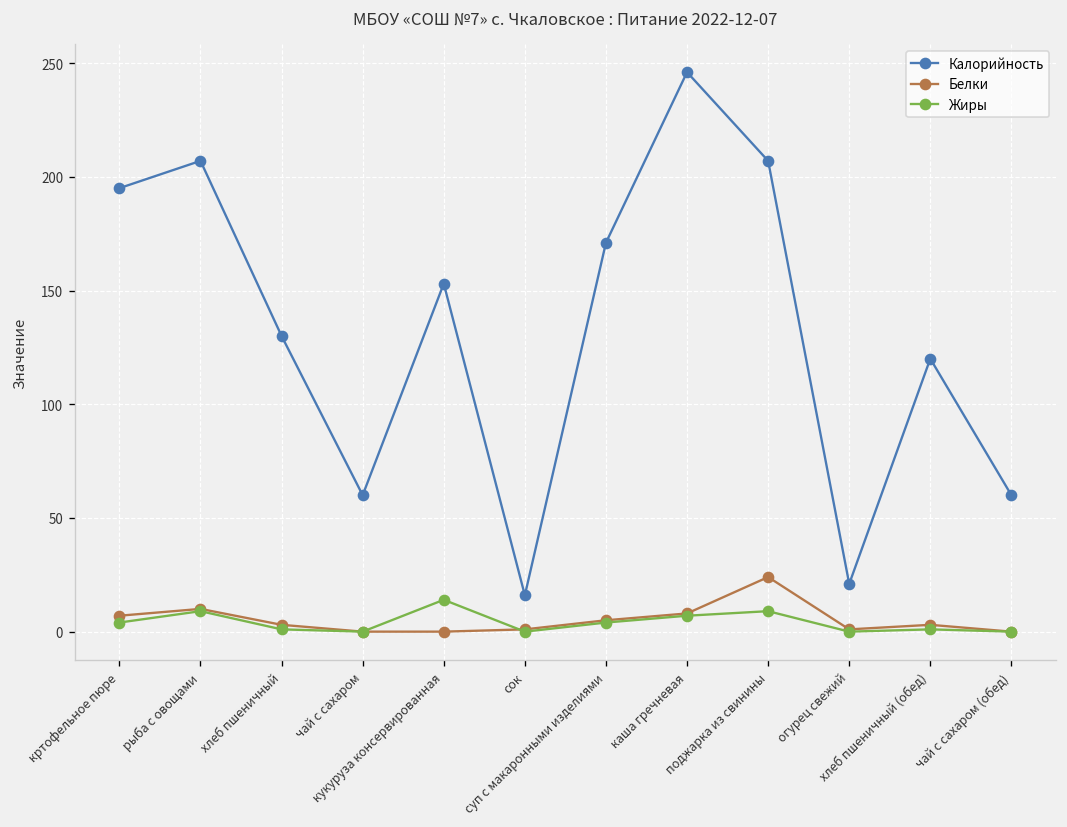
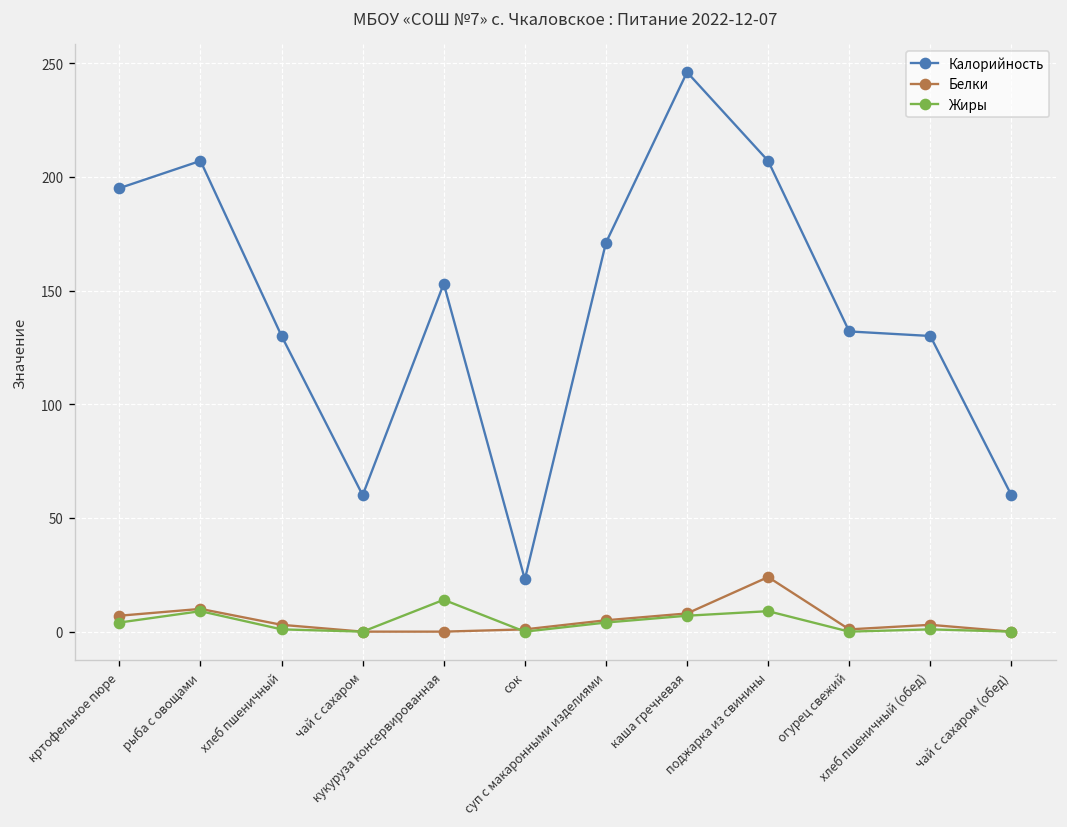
  {
    "Калорийность": {
      "кртофельное пюре": 195,
      "рыба с овощами": 207,
      "хлеб пшеничный": 130,
      "чай с сахаром": 60,
      "кукуруза консервированная": 153,
-     "сок": 16,
+     "сок": 23,
      "суп с макаронными изделиями": 171,
      "каша гречневая": 246,
      "поджарка из свинины": 207,
-     "огурец свежий": 21,
-     "хлеб пшеничный (обед)": 120,
+     "огурец свежий": 132,
+     "хлеб пшеничный (обед)": 130,
      "чай с сахаром (обед)": 60
    },
    "Белки": {
      "кртофельное пюре": 7,
      "хлеб пшеничный": 3,
      "кукуруза консервированная": 0,
      "поджарка из свинины": 24,
      "хлеб пшеничный (обед)": 3
    },
    "Жиры": {
      "кртофельное пюре": 4,
      "хлеб пшеничный": 1,
      "кукуруза консервированная": 14,
      "поджарка из свинины": 9,
      "хлеб пшеничный (обед)": 1
    }
  }
